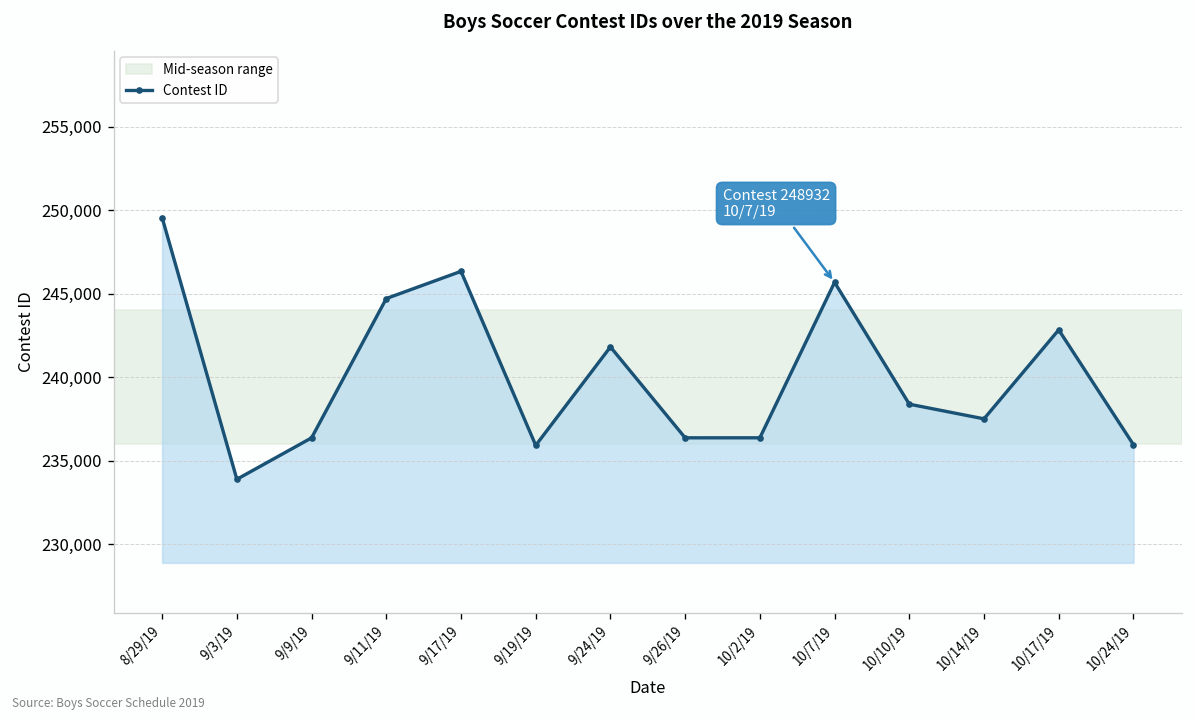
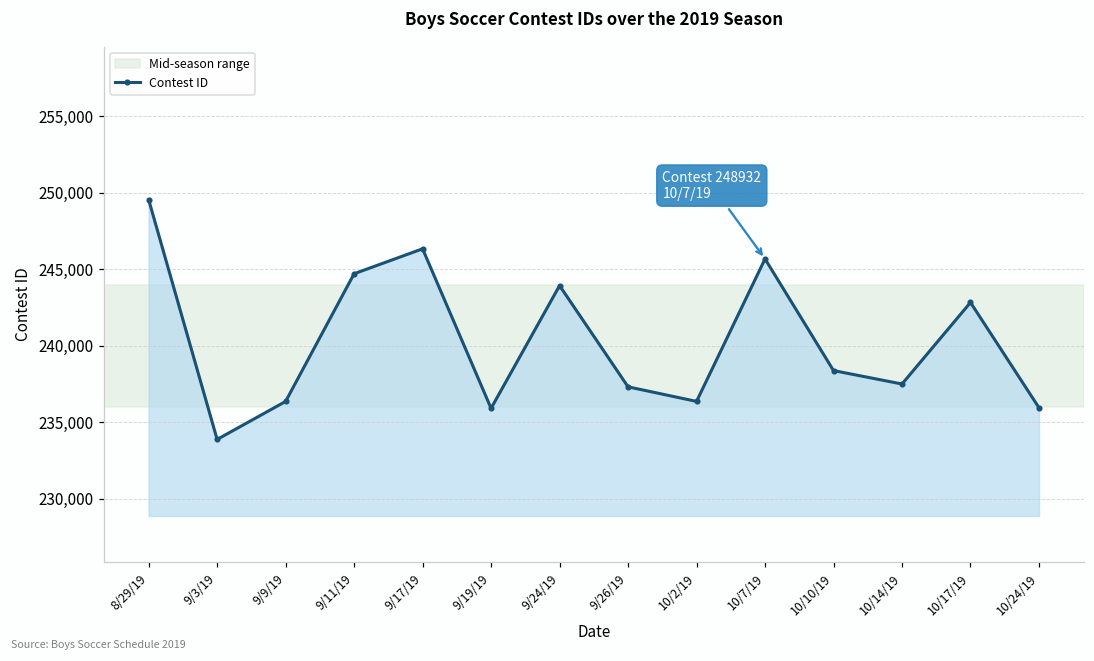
  {
    "8/29/19": "249,500",
    "9/3/19": "233,900",
    "9/9/19": "236,400",
    "9/11/19": "244,700",
    "9/17/19": "246,300",
    "9/19/19": "235,900",
-   "9/24/19": "241,800",
-   "9/26/19": "236,400",
+   "9/24/19": "243,900",
+   "9/26/19": "237,300",
    "10/2/19": "236,400",
    "10/7/19": "245,700",
    "10/10/19": "238,400",
    "10/14/19": "237,500",
    "10/17/19": "242,800",
    "10/24/19": "235,900"
  }
